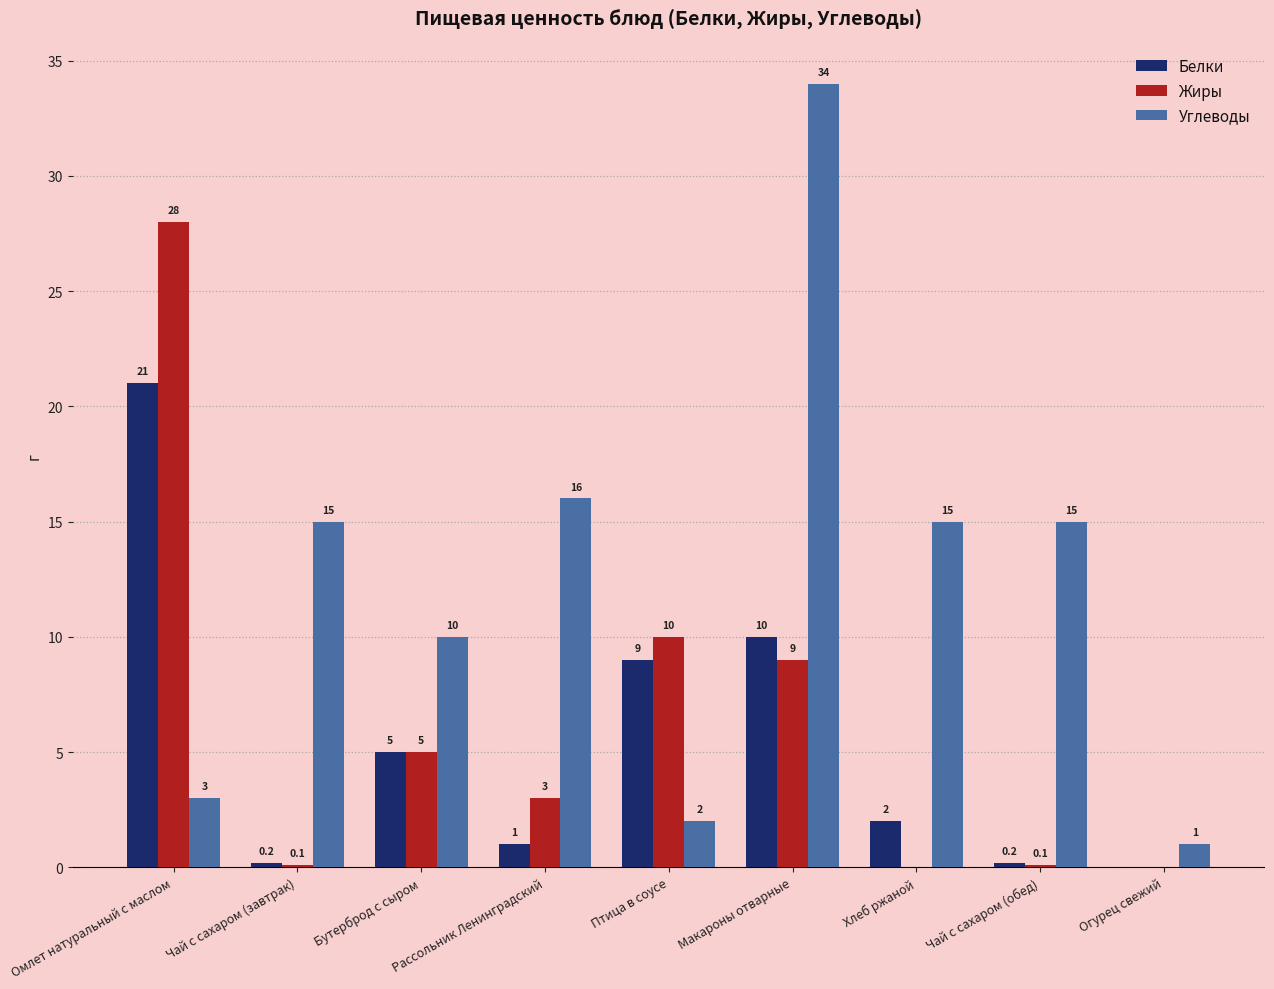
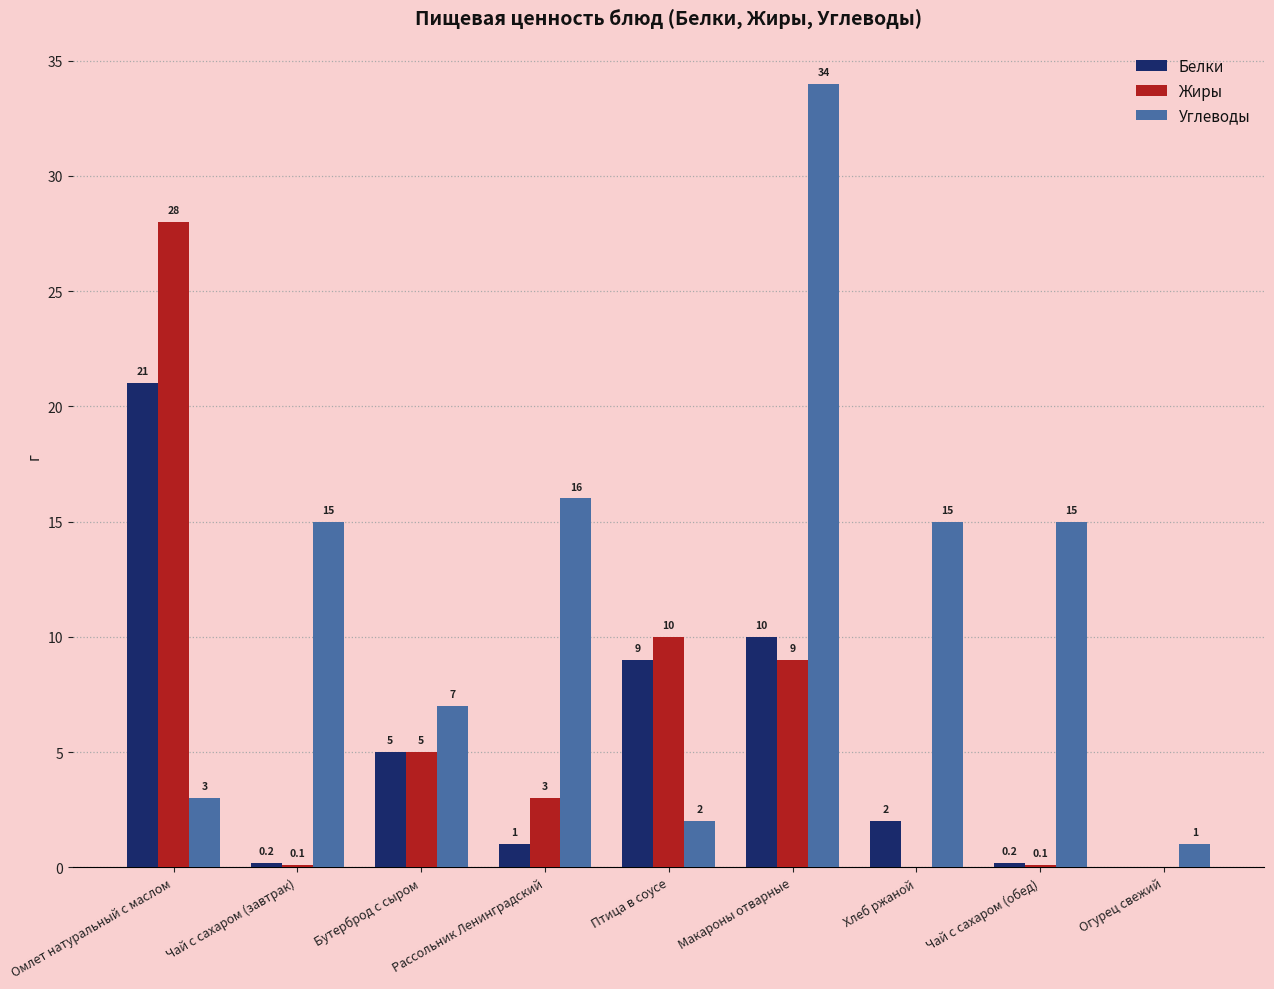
  {
    "Белки": {
      "Омлет натуральный с маслом": 21,
      "Чай с сахаром (завтрак)": 0.2,
      "Бутерброд с сыром": 5,
      "Рассольник Ленинградский": 1,
      "Птица в соусе": 9,
      "Макароны отварные": 10,
      "Хлеб ржаной": 2,
      "Чай с сахаром (обед)": 0.2
    },
    "Жиры": {
      "Омлет натуральный с маслом": 28,
      "Чай с сахаром (завтрак)": 0.1,
      "Бутерброд с сыром": 5,
      "Рассольник Ленинградский": 3,
      "Птица в соусе": 10,
      "Макароны отварные": 9,
      "Чай с сахаром (обед)": 0.1
    },
    "Углеводы": {
      "Омлет натуральный с маслом": 3,
      "Чай с сахаром (завтрак)": 15,
-     "Бутерброд с сыром": 10,
+     "Бутерброд с сыром": 7,
      "Рассольник Ленинградский": 16,
      "Птица в соусе": 2,
      "Макароны отварные": 34,
      "Хлеб ржаной": 15,
      "Чай с сахаром (обед)": 15,
      "Огурец свежий": 1
    }
  }
